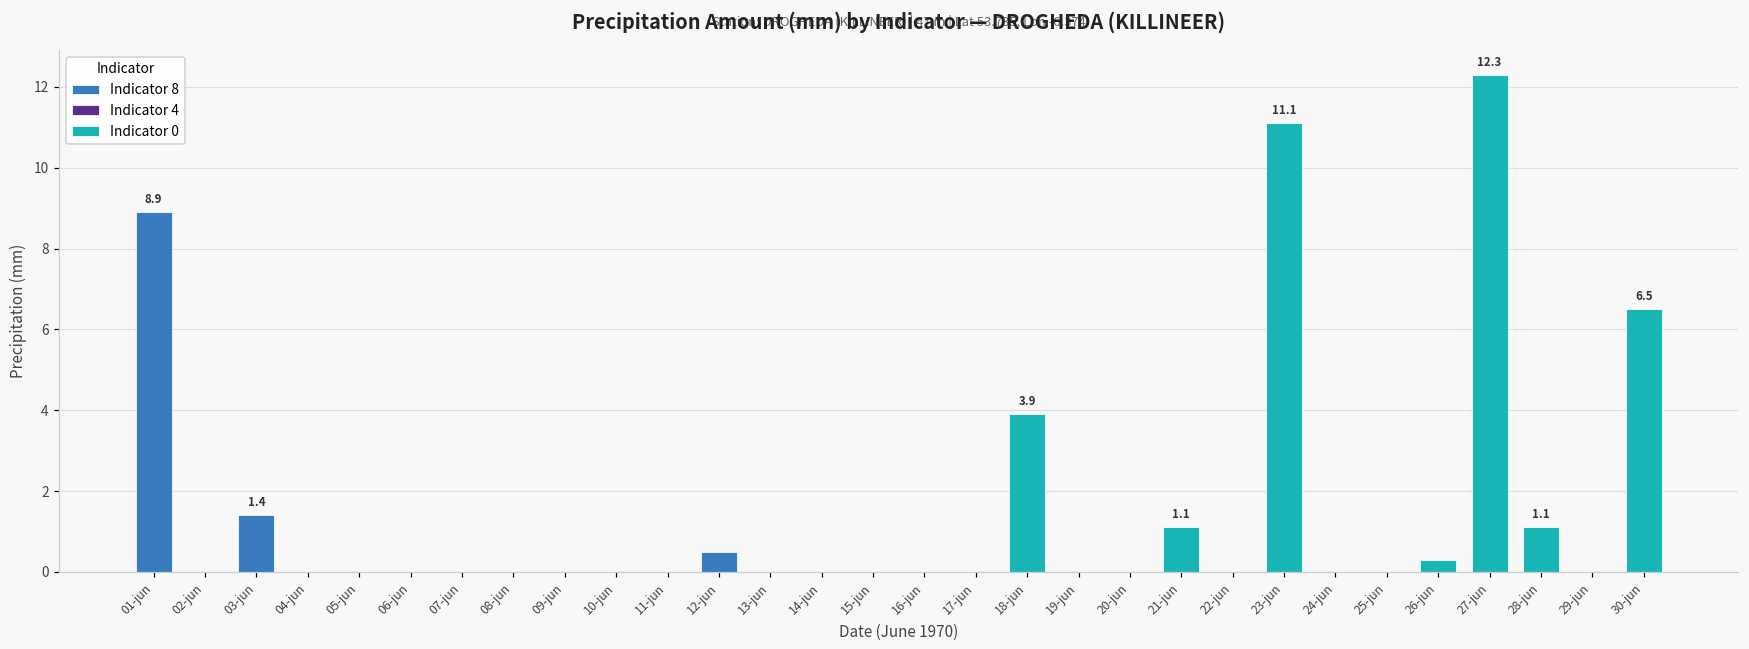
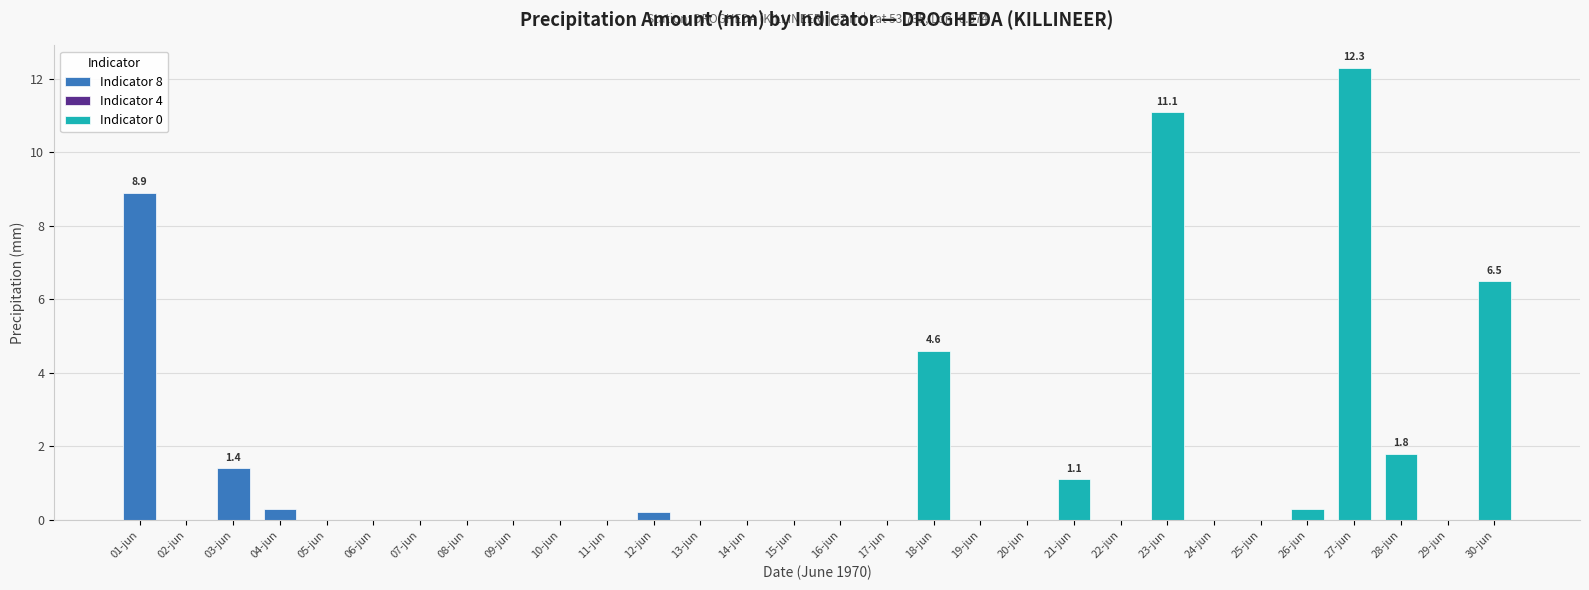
  {
    "01-jun": 8.9,
    "03-jun": 1.4,
-   "04-jun": 0.0,
-   "12-jun": 0.5,
-   "18-jun": 3.9,
+   "04-jun": 0.3,
+   "12-jun": 0.2,
+   "18-jun": 4.6,
    "21-jun": 1.1,
    "23-jun": 11.1,
    "27-jun": 12.3,
-   "28-jun": 1.1,
+   "28-jun": 1.8,
    "30-jun": 6.5
  }
